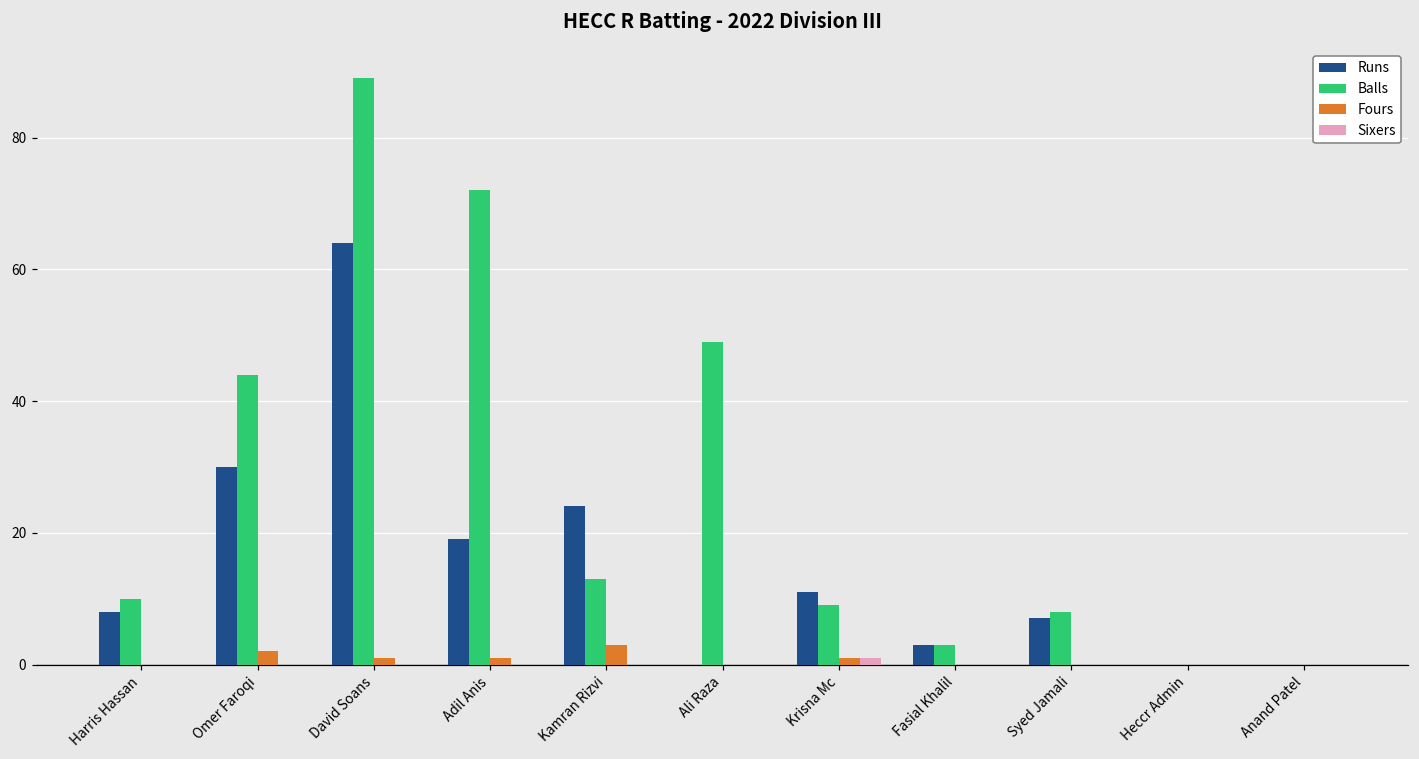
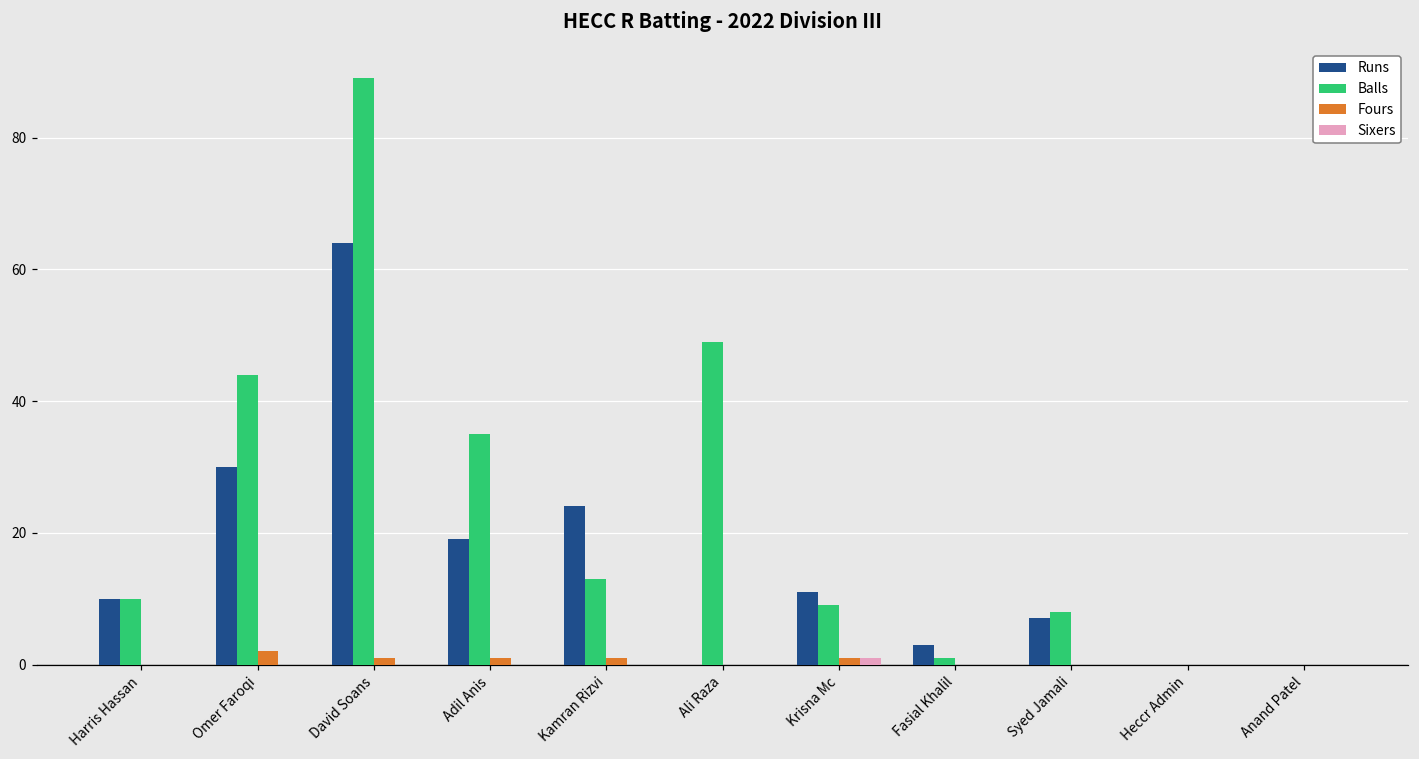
  {
    "Runs": {
-     "Harris Hassan": 8,
+     "Harris Hassan": 10,
      "Omer Faroqi": 30,
      "David Soans": 64,
      "Adil Anis": 19,
      "Kamran Rizvi": 24,
      "Ali Raza": 0,
      "Krisna Mc": 11,
      "Fasial Khalil": 3,
      "Syed Jamali": 7,
      "Heccr Admin": 0,
      "Anand Patel": 0
    },
    "Balls": {
      "Harris Hassan": 10,
      "Omer Faroqi": 44,
      "David Soans": 89,
-     "Adil Anis": 72,
+     "Adil Anis": 35,
      "Kamran Rizvi": 13,
      "Ali Raza": 49,
      "Krisna Mc": 9,
-     "Fasial Khalil": 3,
+     "Fasial Khalil": 1,
      "Syed Jamali": 8,
      "Heccr Admin": 0,
      "Anand Patel": 0
    },
    "Fours": {
      "Harris Hassan": 0,
      "Omer Faroqi": 2,
      "David Soans": 1,
      "Adil Anis": 1,
-     "Kamran Rizvi": 3,
+     "Kamran Rizvi": 1,
      "Ali Raza": 0,
      "Krisna Mc": 1,
      "Fasial Khalil": 0,
      "Syed Jamali": 0,
      "Heccr Admin": 0,
      "Anand Patel": 0
    },
    "Sixers": {
      "Harris Hassan": 0,
      "Omer Faroqi": 0,
      "David Soans": 0,
      "Adil Anis": 0,
      "Kamran Rizvi": 0,
      "Ali Raza": 0,
      "Krisna Mc": 1,
      "Fasial Khalil": 0,
      "Syed Jamali": 0,
      "Heccr Admin": 0,
      "Anand Patel": 0
    }
  }
